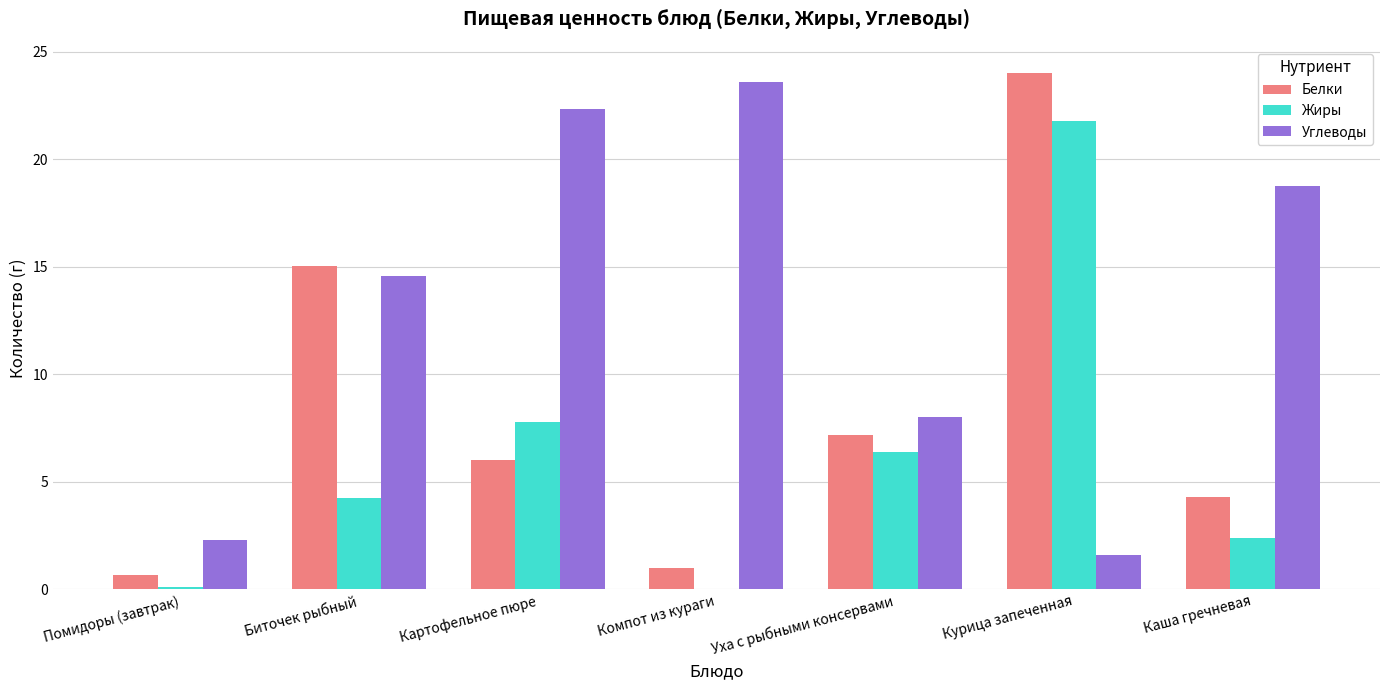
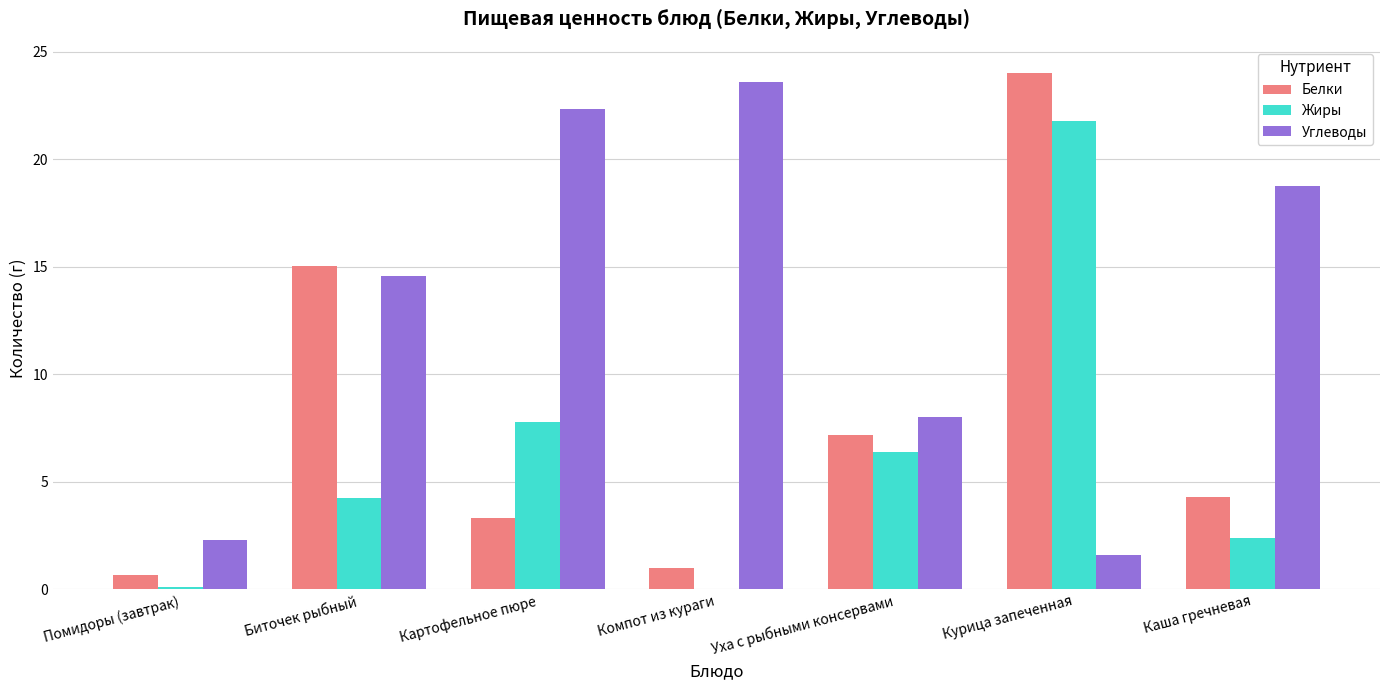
  {
    "Белки": {
      "Помидоры (завтрак)": 0.7,
      "Биточек рыбный": 15.0,
-     "Картофельное пюре": 6.0,
+     "Картофельное пюре": 3.3,
      "Компот из кураги": 1.0,
      "Уха с рыбными консервами": 7.2,
      "Курица запеченная": 24.0,
      "Каша гречневая": 4.3
    },
    "Жиры": {
      "Помидоры (завтрак)": 0.1,
      "Биточек рыбный": 4.3,
      "Картофельное пюре": 7.8,
      "Компот из кураги": 0.0,
      "Уха с рыбными консервами": 6.4,
      "Курица запеченная": 21.8,
      "Каша гречневая": 2.4
    },
    "Углеводы": {
      "Помидоры (завтрак)": 2.3,
      "Биточек рыбный": 14.6,
      "Картофельное пюре": 22.4,
      "Компот из кураги": 23.6,
      "Уха с рыбными консервами": 8.0,
      "Курица запеченная": 1.6,
      "Каша гречневая": 18.8
    }
  }
